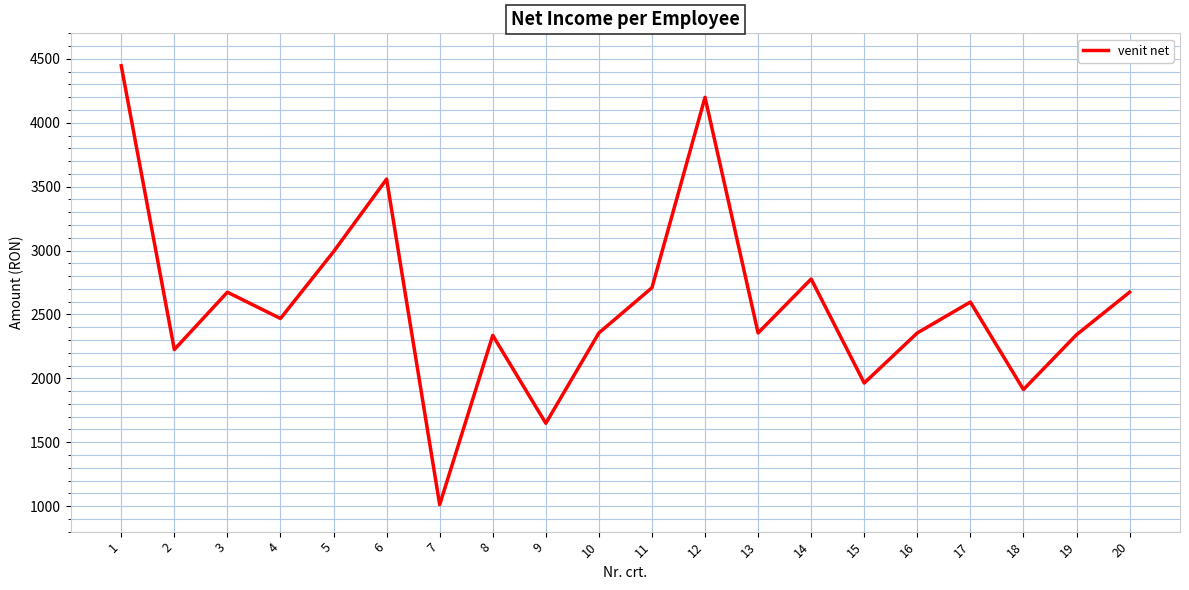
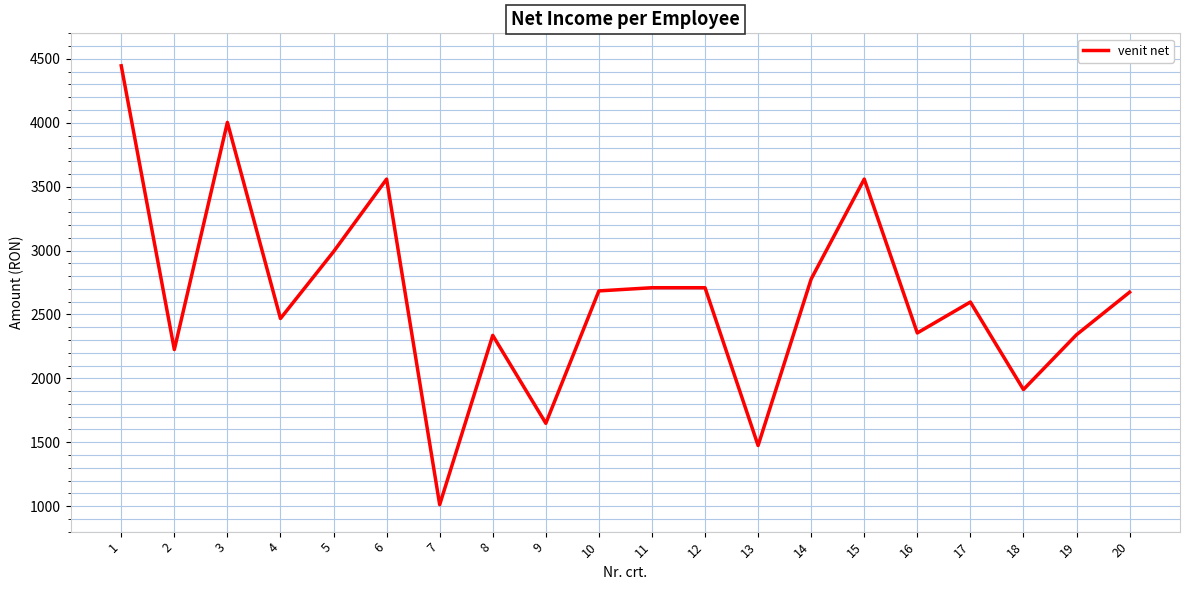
  {
    "1": 4450,
    "2": 2230,
-   "3": 2670,
+   "3": 4000,
    "4": 2470,
    "5": 2990,
    "6": 3560,
    "7": 1010,
    "8": 2340,
    "9": 1650,
-   "10": 2360,
+   "10": 2680,
    "11": 2710,
-   "12": 4200,
-   "13": 2360,
+   "12": 2710,
+   "13": 1470,
    "14": 2780,
-   "15": 1960,
+   "15": 3560,
    "16": 2360,
    "17": 2600,
    "18": 1910,
    "19": 2340,
    "20": 2670
  }
